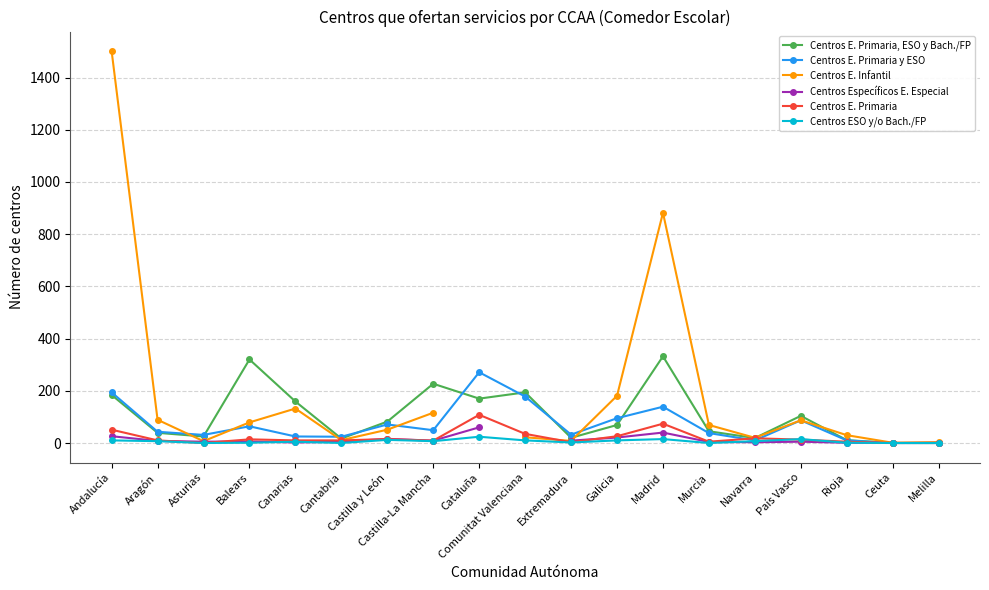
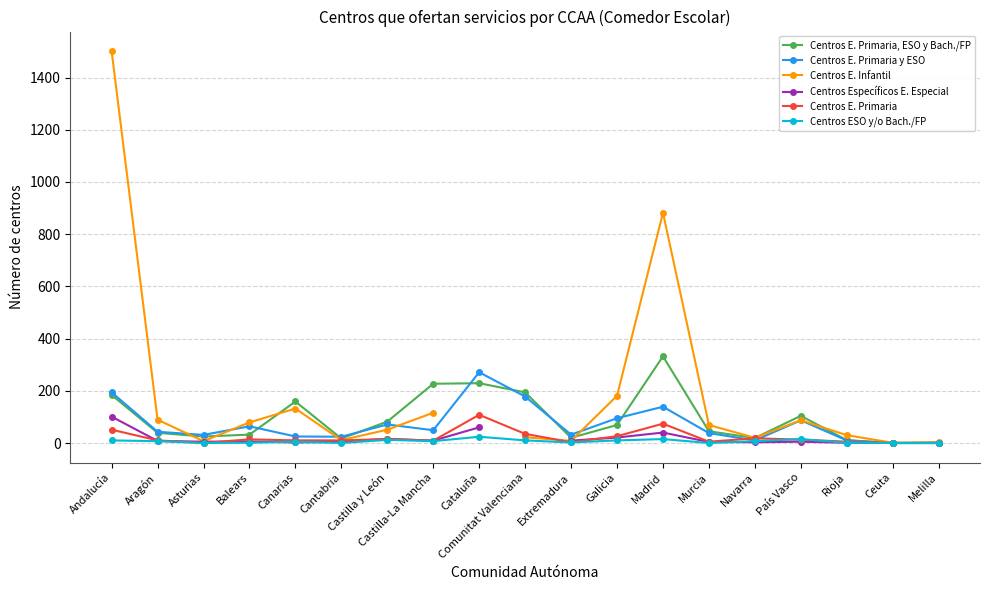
  {
    "Centros E. Primaria, ESO y Bach./FP": {
      "Andalucía": 180,
-     "Balears": 320,
+     "Balears": 30,
      "Canarias": 160,
      "Castilla y León": 80,
      "Castilla-La Mancha": 230,
-     "Cataluña": 170,
+     "Cataluña": 230,
      "Comunitat Valenciana": 190,
      "Extremadura": 20,
      "Galicia": 70,
      "Madrid": 330,
      "País Vasco": 100
    },
    "Centros E. Infantil": {
      "Andalucía": 1500,
      "Aragón": 90,
      "Balears": 80,
      "Canarias": 130,
      "Castilla y León": 50,
      "Castilla-La Mancha": 120,
      "Comunitat Valenciana": 20,
      "Galicia": 180,
      "Madrid": 880,
      "Murcia": 70,
      "Rioja": 30
    },
    "Centros Específicos E. Especial": {
-     "Andalucía": 30,
+     "Andalucía": 100,
      "Cataluña": 60,
      "Madrid": 40
    },
    "Centros E. Primaria": {
      "Andalucía": 50,
      "Cataluña": 110,
      "Comunitat Valenciana": 40,
      "Madrid": 70
    }
  }
